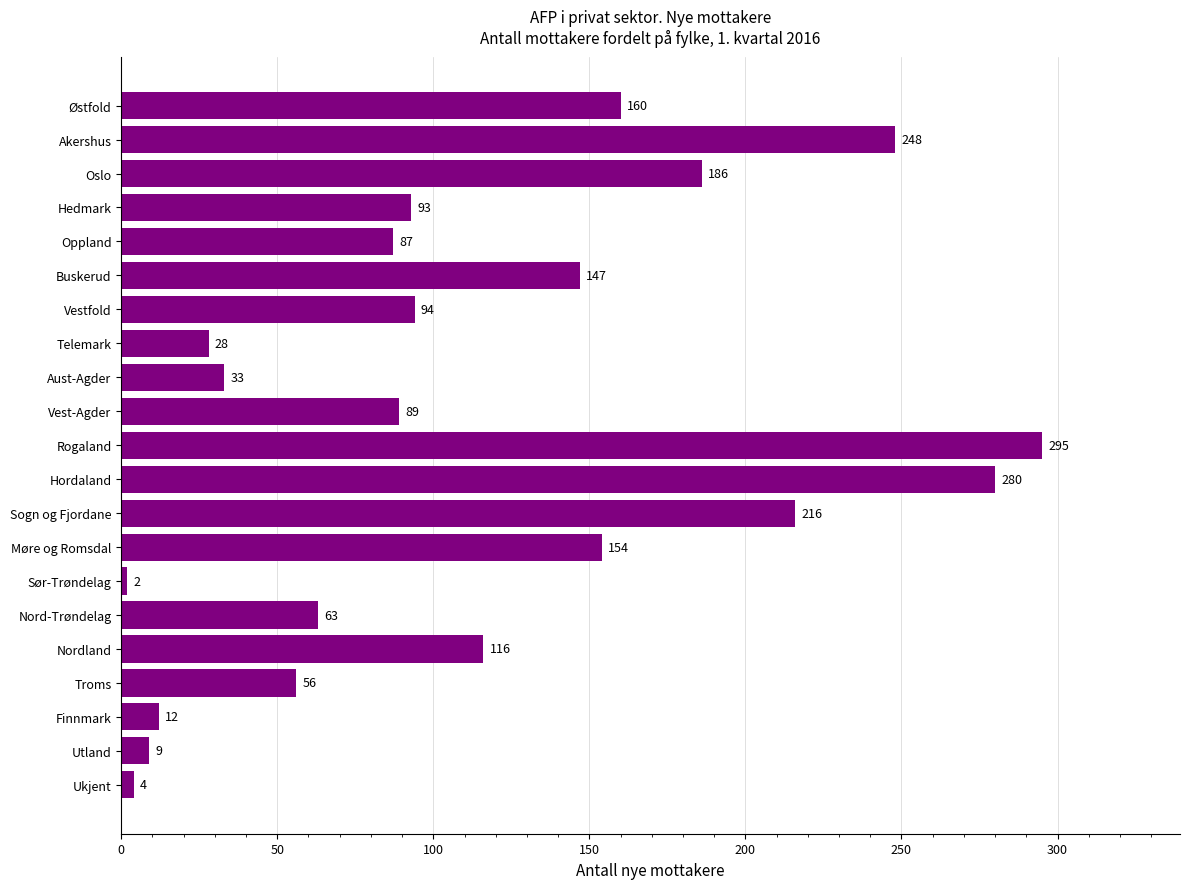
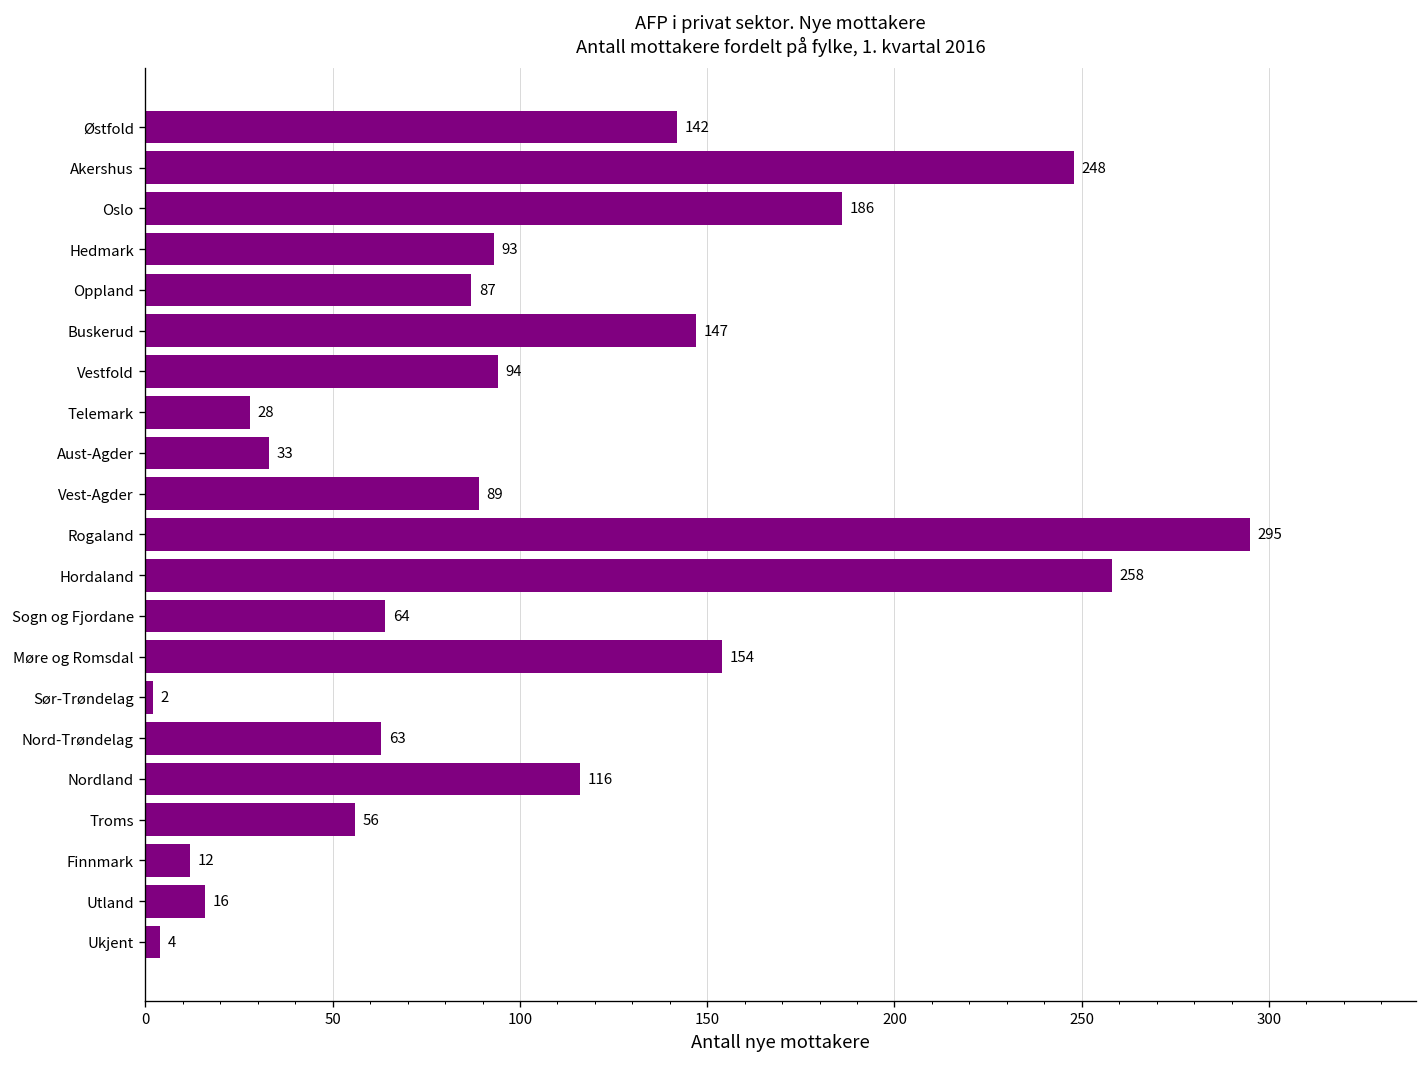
  {
-   "Østfold": 160,
+   "Østfold": 142,
    "Akershus": 248,
    "Oslo": 186,
    "Hedmark": 93,
    "Oppland": 87,
    "Buskerud": 147,
    "Vestfold": 94,
    "Telemark": 28,
    "Aust-Agder": 33,
    "Vest-Agder": 89,
    "Rogaland": 295,
-   "Hordaland": 280,
-   "Sogn og Fjordane": 216,
+   "Hordaland": 258,
+   "Sogn og Fjordane": 64,
    "Møre og Romsdal": 154,
    "Sør-Trøndelag": 2,
    "Nord-Trøndelag": 63,
    "Nordland": 116,
    "Troms": 56,
    "Finnmark": 12,
-   "Utland": 9,
+   "Utland": 16,
    "Ukjent": 4
  }
